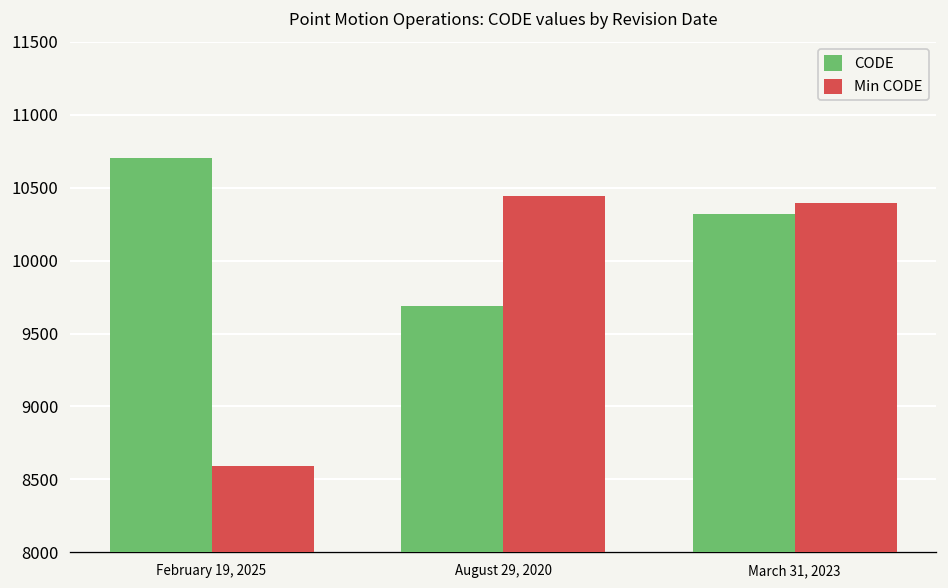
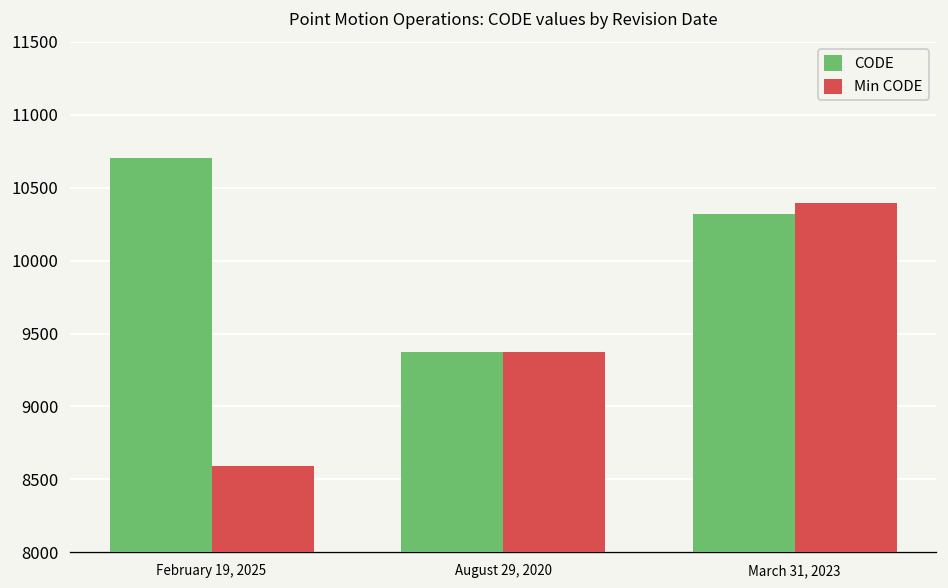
  {
    "CODE": {
      "February 19, 2025": 10710,
-     "August 29, 2020": 9690,
+     "August 29, 2020": 9380,
      "March 31, 2023": 10320
    },
    "Min CODE": {
      "February 19, 2025": 8590,
-     "August 29, 2020": 10440,
+     "August 29, 2020": 9380,
      "March 31, 2023": 10400
    }
  }
